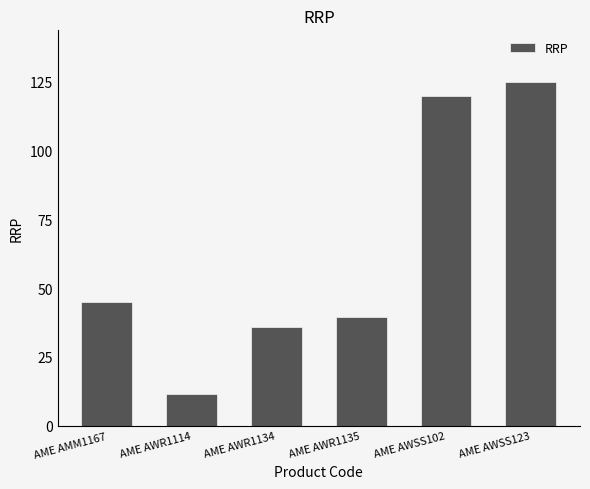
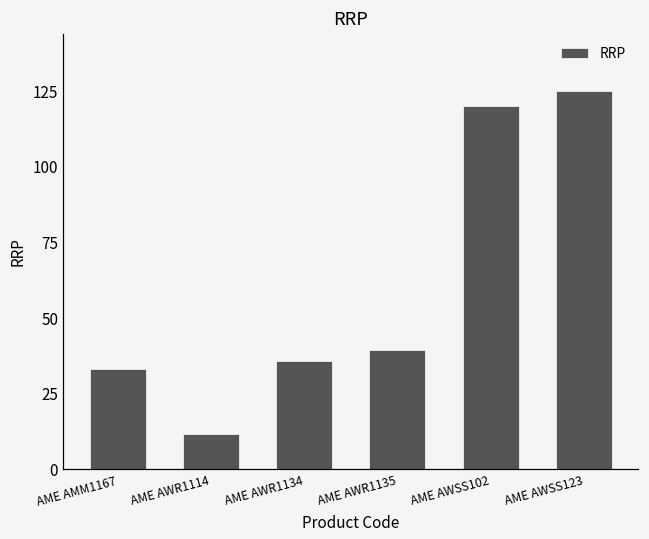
  {
-   "AME AMM1167": 45,
+   "AME AMM1167": 33,
    "AME AWR1114": 12,
    "AME AWR1134": 36,
    "AME AWR1135": 39,
    "AME AWSS102": 120,
    "AME AWSS123": 125
  }
